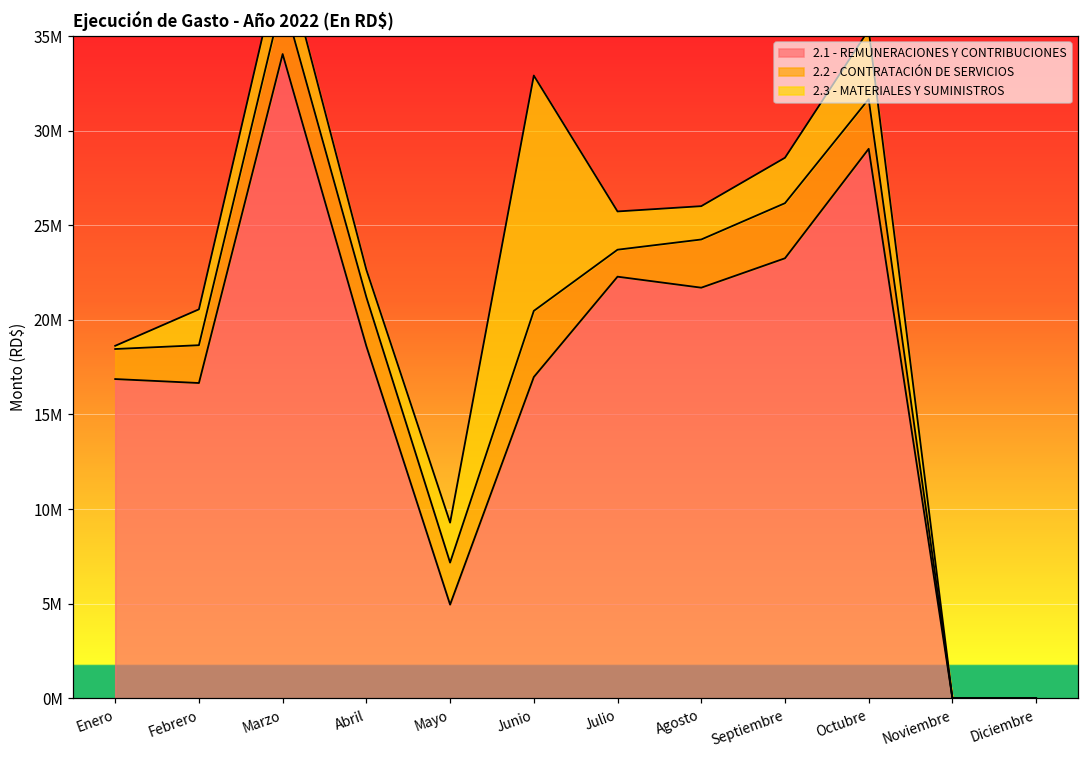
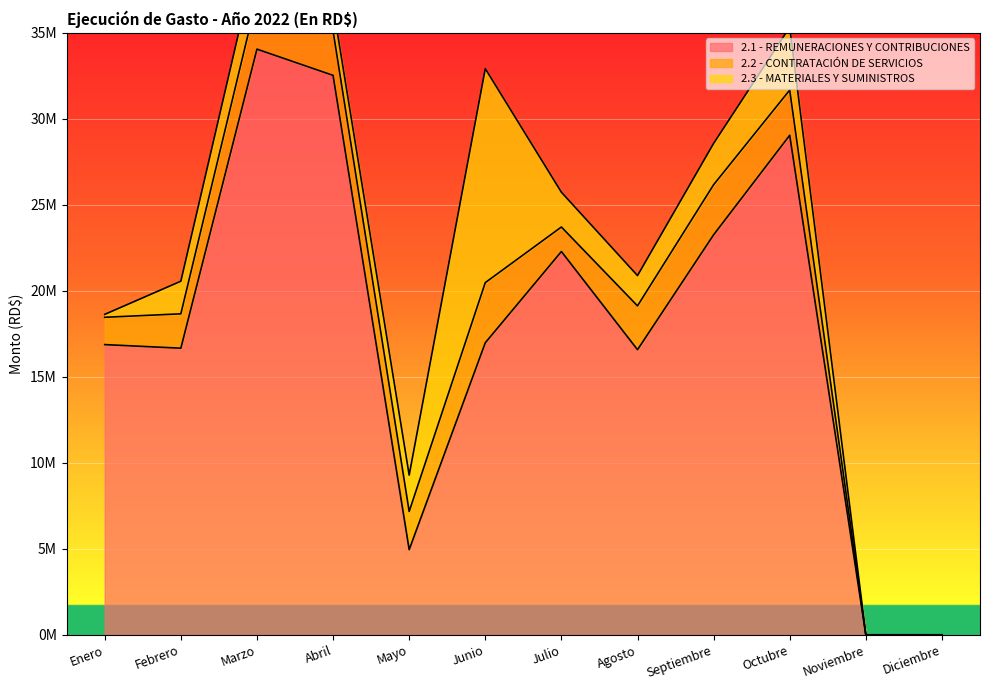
  {
    "2.1 - REMUNERACIONES Y CONTRIBUCIONES": {
      "Enero": 16900000,
      "Febrero": 16700000,
      "Marzo": 34100000,
-     "Abril": 18600000,
+     "Abril": 32500000,
      "Mayo": 5000000,
      "Junio": 17000000,
      "Julio": 22300000,
-     "Agosto": 21700000,
+     "Agosto": 16600000,
      "Septiembre": 23300000,
      "Octubre": 29000000
    }
  }
